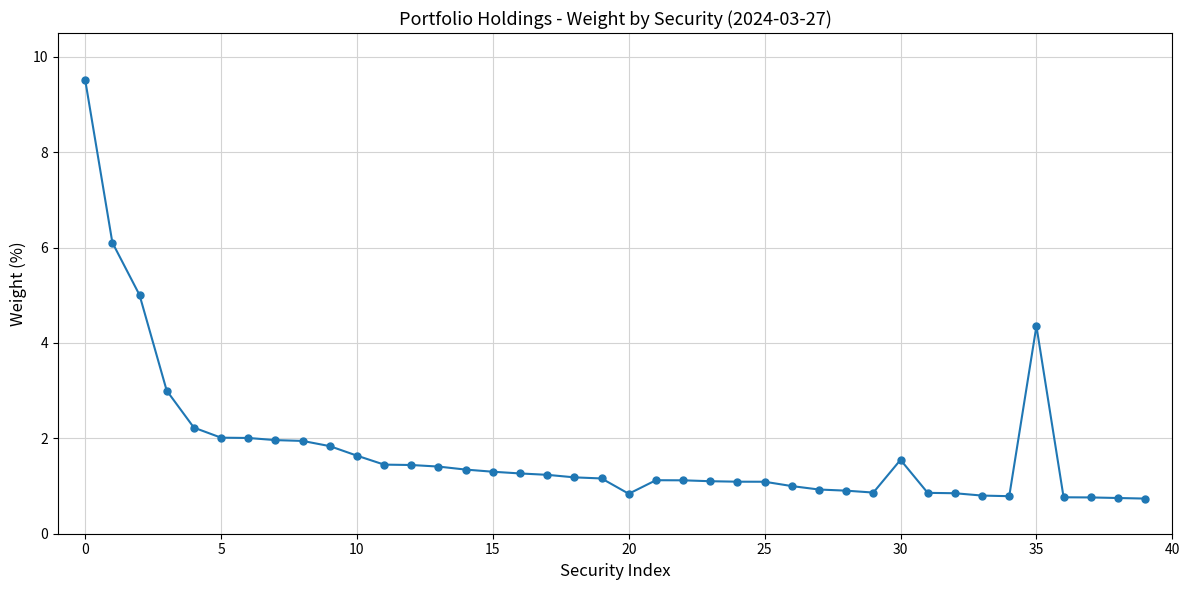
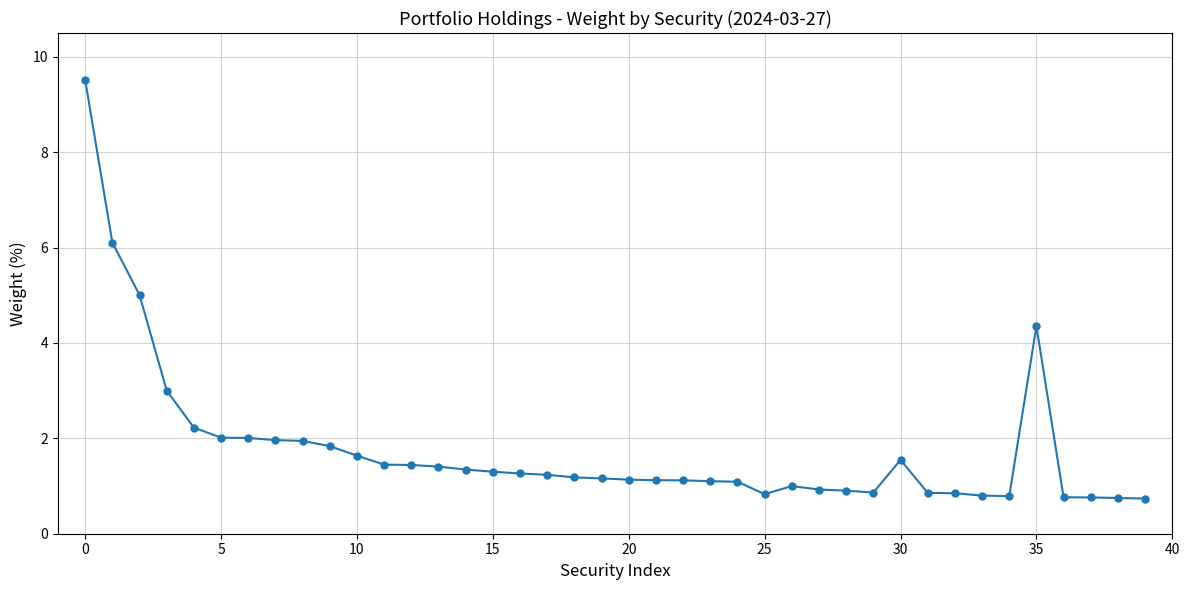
  {
    "0": 9.5,
    "5": 2.0,
    "10": 1.6,
    "15": 1.3,
-   "20": 0.8,
-   "25": 1.1,
+   "20": 1.1,
+   "25": 0.8,
    "30": 1.5,
    "35": 4.4
  }
